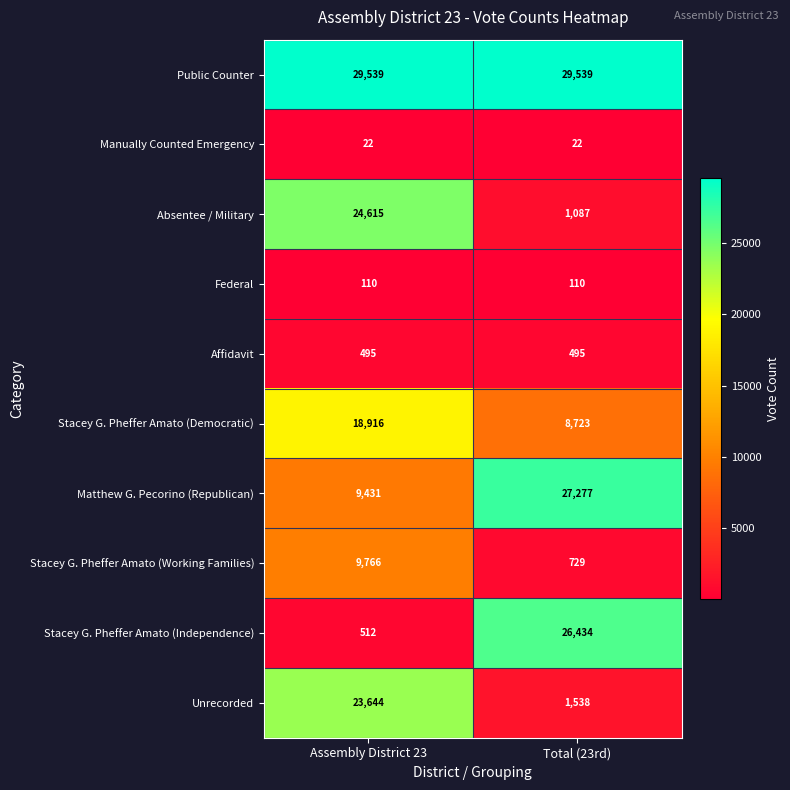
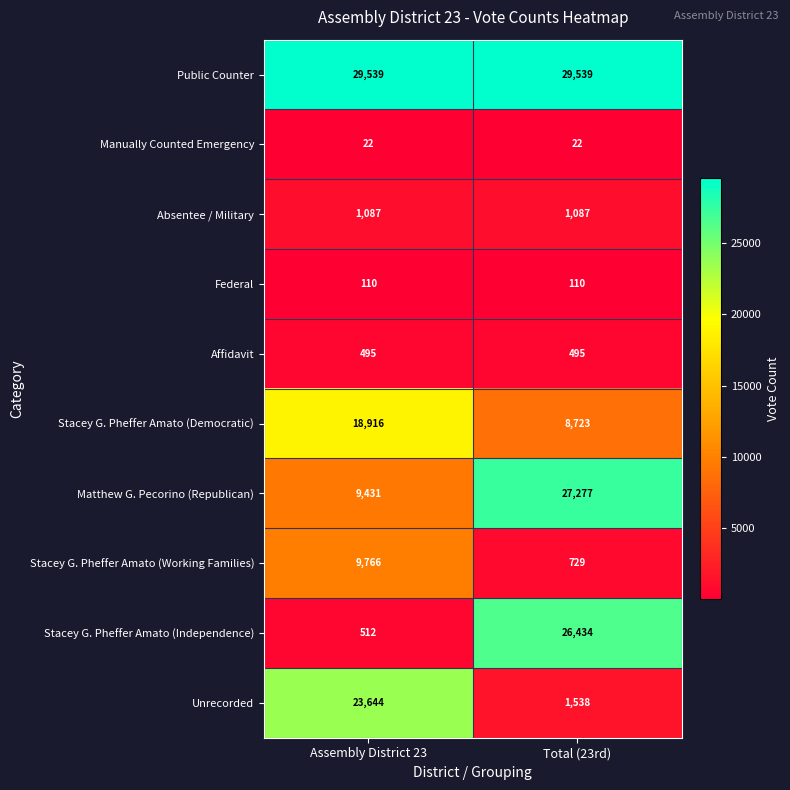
  {
    "Public Counter": {
      "Assembly District 23": "29,539",
      "Total (23rd)": "29,539"
    },
    "Manually Counted Emergency": {
      "Assembly District 23": "22",
      "Total (23rd)": "22"
    },
    "Absentee / Military": {
-     "Assembly District 23": "24,615",
+     "Assembly District 23": "1,087",
      "Total (23rd)": "1,087"
    },
    "Federal": {
      "Assembly District 23": "110",
      "Total (23rd)": "110"
    },
    "Affidavit": {
      "Assembly District 23": "495",
      "Total (23rd)": "495"
    },
    "Stacey G. Pheffer Amato (Democratic)": {
      "Assembly District 23": "18,916",
      "Total (23rd)": "8,723"
    },
    "Matthew G. Pecorino (Republican)": {
      "Assembly District 23": "9,431",
      "Total (23rd)": "27,277"
    },
    "Stacey G. Pheffer Amato (Working Families)": {
      "Assembly District 23": "9,766",
      "Total (23rd)": "729"
    },
    "Stacey G. Pheffer Amato (Independence)": {
      "Assembly District 23": "512",
      "Total (23rd)": "26,434"
    },
    "Unrecorded": {
      "Assembly District 23": "23,644",
      "Total (23rd)": "1,538"
    }
  }
